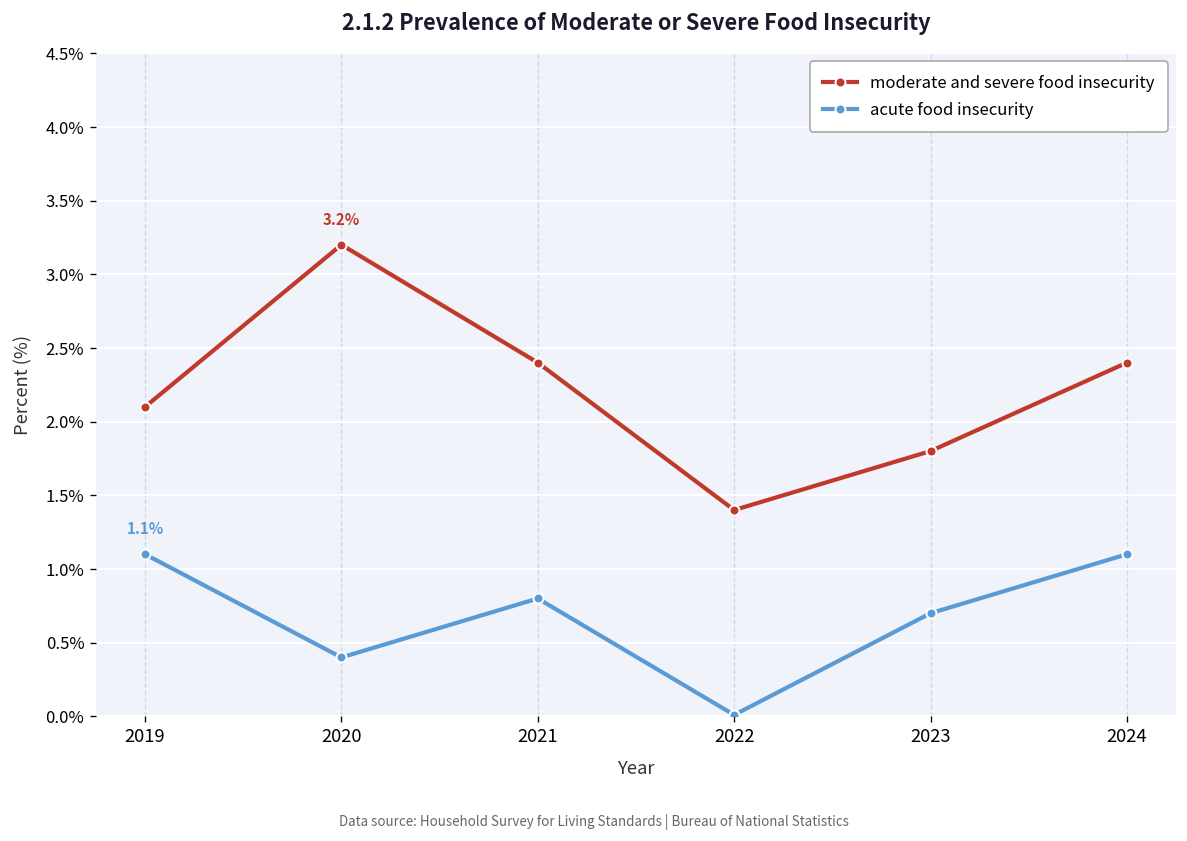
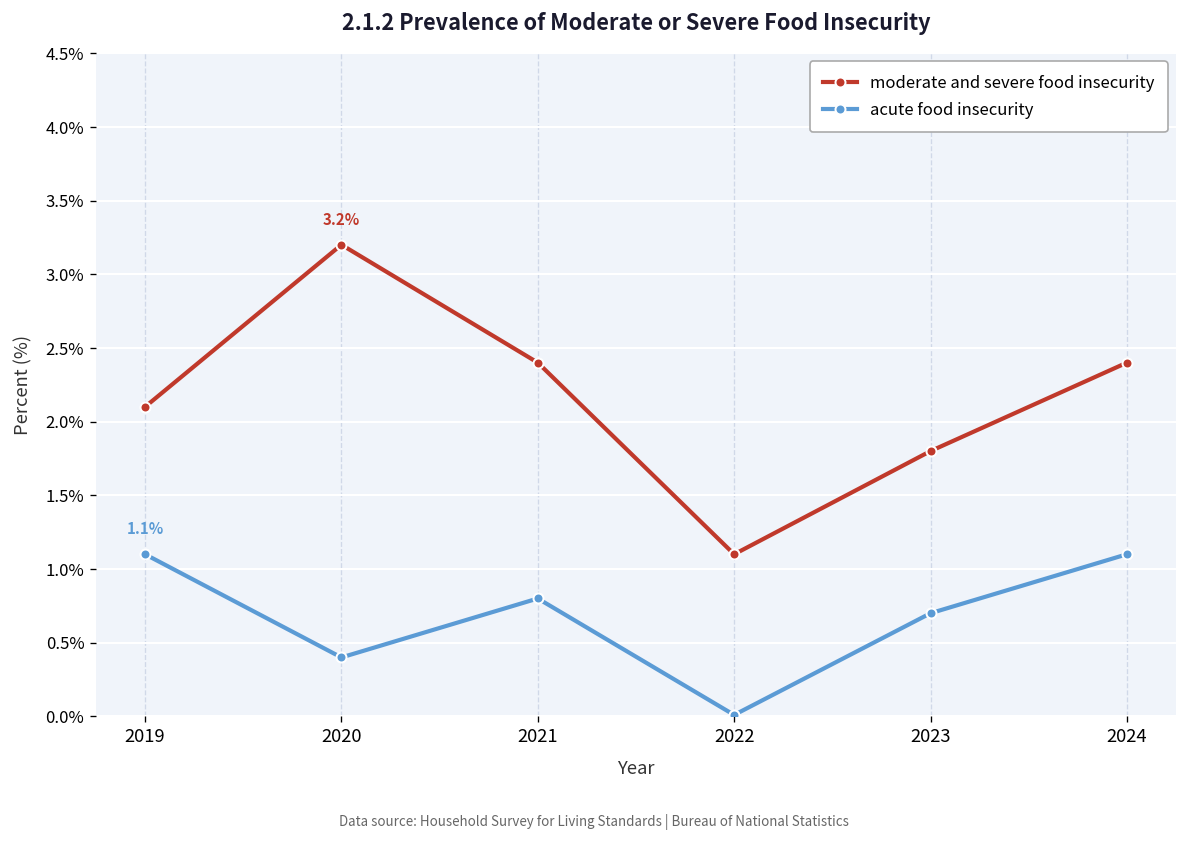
  {
    "moderate and severe food insecurity": {
      "2019": "2.1%",
      "2021": "2.4%",
-     "2022": "1.4%",
+     "2022": "1.1%",
      "2023": "1.8%",
      "2024": "2.4%"
    },
    "acute food insecurity": {
      "2019": "1.1%"
    }
  }
